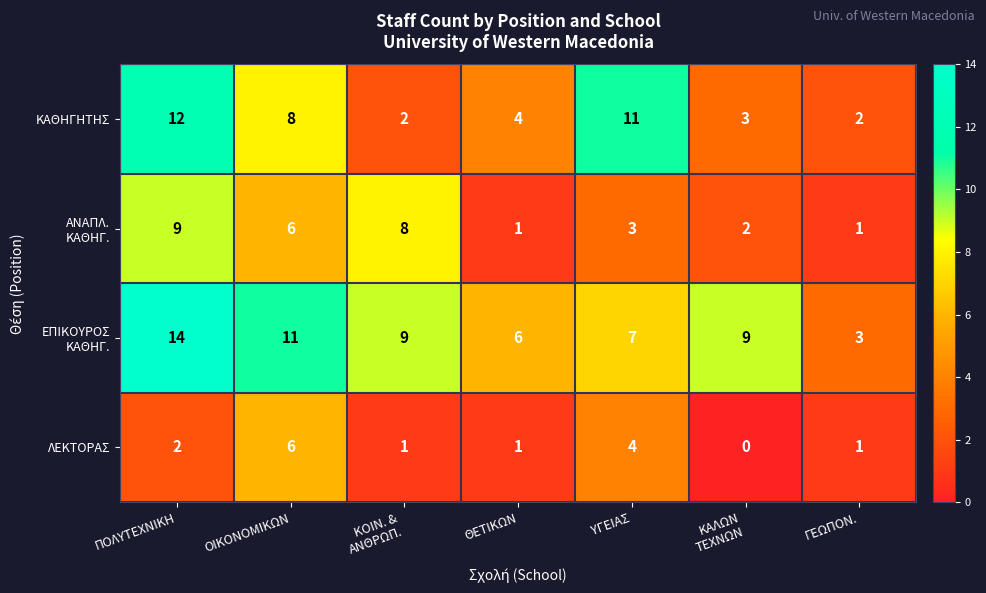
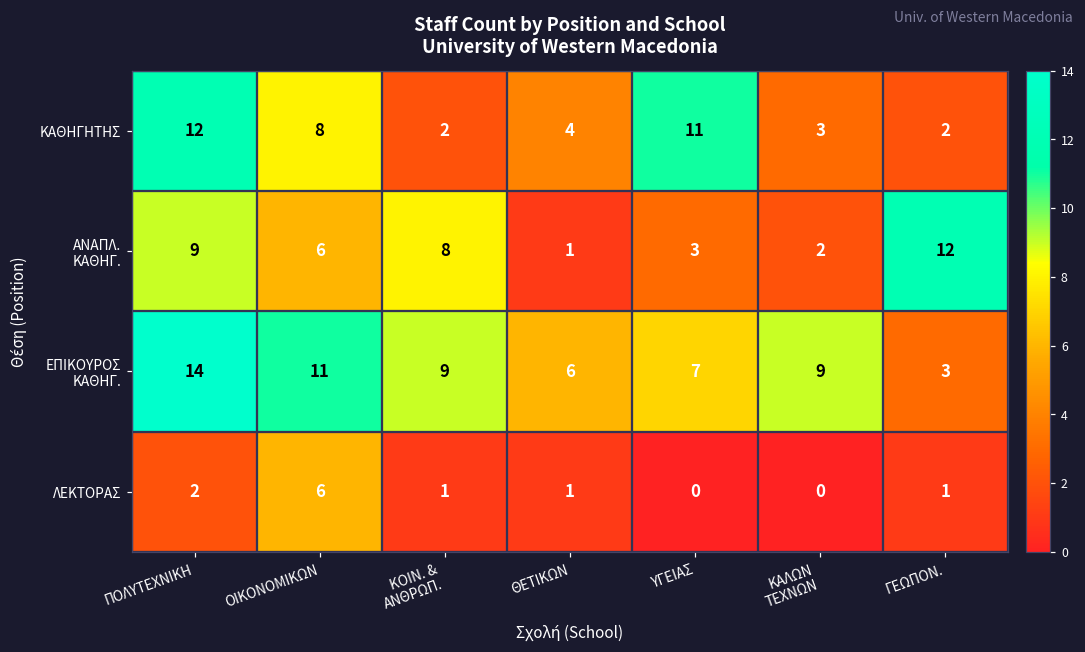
  {
    "ΚΑΘΗΓΗΤΗΣ": {
      "ΠΟΛΥΤΕΧΝΙΚΗ": 12,
      "ΟΙΚΟΝΟΜΙΚΩΝ": 8,
      "ΚΟΙΝ. & ΑΝΘΡΩΠ.": 2,
      "ΘΕΤΙΚΩΝ": 4,
      "ΥΓΕΙΑΣ": 11,
      "ΚΑΛΩΝ ΤΕΧΝΩΝ": 3,
      "ΓΕΩΠΟΝ.": 2
    },
    "ΑΝΑΠΛ. ΚΑΘΗΓ.": {
      "ΠΟΛΥΤΕΧΝΙΚΗ": 9,
      "ΟΙΚΟΝΟΜΙΚΩΝ": 6,
      "ΚΟΙΝ. & ΑΝΘΡΩΠ.": 8,
      "ΘΕΤΙΚΩΝ": 1,
      "ΥΓΕΙΑΣ": 3,
      "ΚΑΛΩΝ ΤΕΧΝΩΝ": 2,
-     "ΓΕΩΠΟΝ.": 1
+     "ΓΕΩΠΟΝ.": 12
    },
    "ΕΠΙΚΟΥΡΟΣ ΚΑΘΗΓ.": {
      "ΠΟΛΥΤΕΧΝΙΚΗ": 14,
      "ΟΙΚΟΝΟΜΙΚΩΝ": 11,
      "ΚΟΙΝ. & ΑΝΘΡΩΠ.": 9,
      "ΘΕΤΙΚΩΝ": 6,
      "ΥΓΕΙΑΣ": 7,
      "ΚΑΛΩΝ ΤΕΧΝΩΝ": 9,
      "ΓΕΩΠΟΝ.": 3
    },
    "ΛΕΚΤΟΡΑΣ": {
      "ΠΟΛΥΤΕΧΝΙΚΗ": 2,
      "ΟΙΚΟΝΟΜΙΚΩΝ": 6,
      "ΚΟΙΝ. & ΑΝΘΡΩΠ.": 1,
      "ΘΕΤΙΚΩΝ": 1,
-     "ΥΓΕΙΑΣ": 4,
+     "ΥΓΕΙΑΣ": 0,
      "ΚΑΛΩΝ ΤΕΧΝΩΝ": 0,
      "ΓΕΩΠΟΝ.": 1
    }
  }
